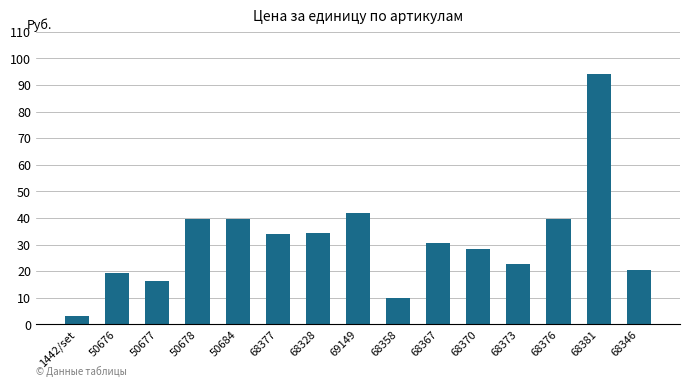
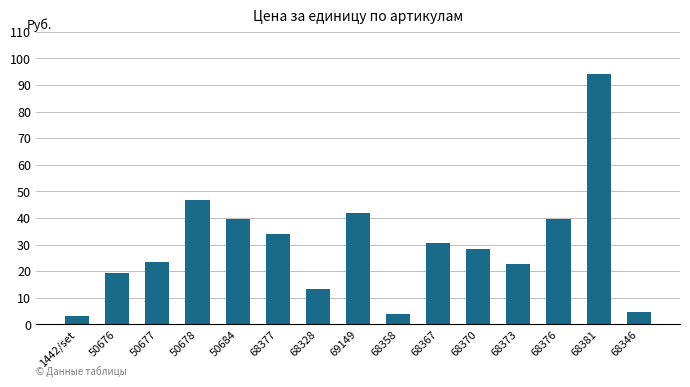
  {
    "1442/set": 3,
    "50676": 19,
-   "50677": 16,
-   "50678": 40,
+   "50677": 23,
+   "50678": 47,
    "50684": 40,
    "68377": 34,
-   "68328": 34,
+   "68328": 13,
    "69149": 42,
-   "68358": 10,
+   "68358": 4,
    "68367": 31,
    "68370": 28,
    "68373": 23,
    "68376": 40,
    "68381": 94,
-   "68346": 20
+   "68346": 5
  }
